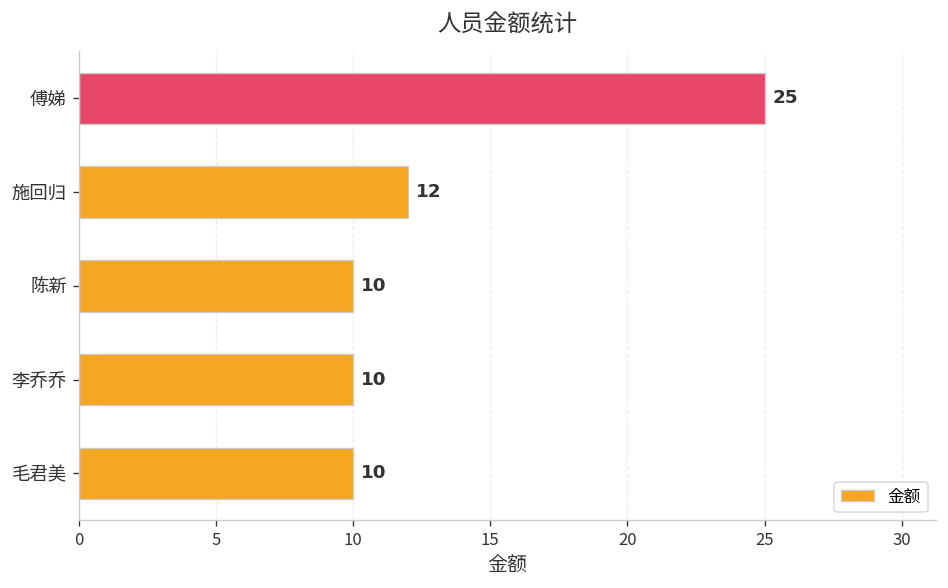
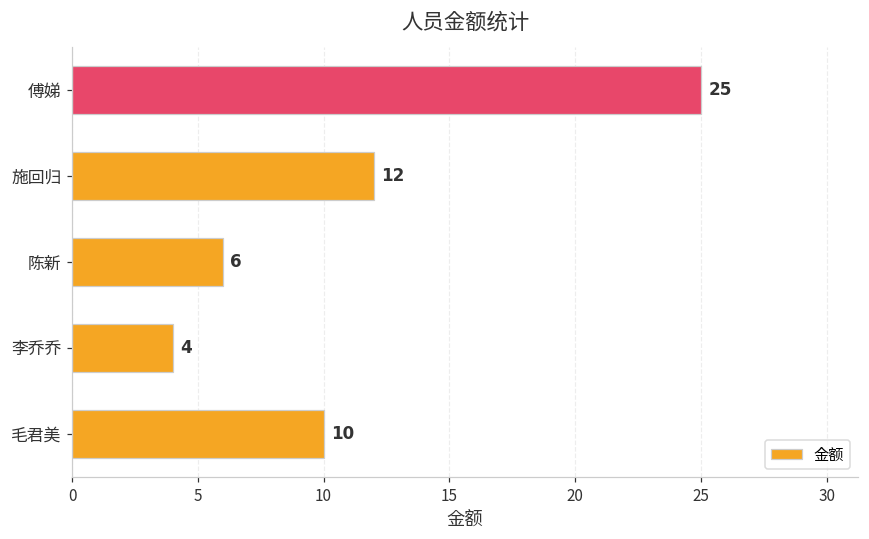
  {
    "傅娣": 25,
    "施回归": 12,
-   "陈新": 10,
-   "李乔乔": 10,
+   "陈新": 6,
+   "李乔乔": 4,
    "毛君美": 10
  }
